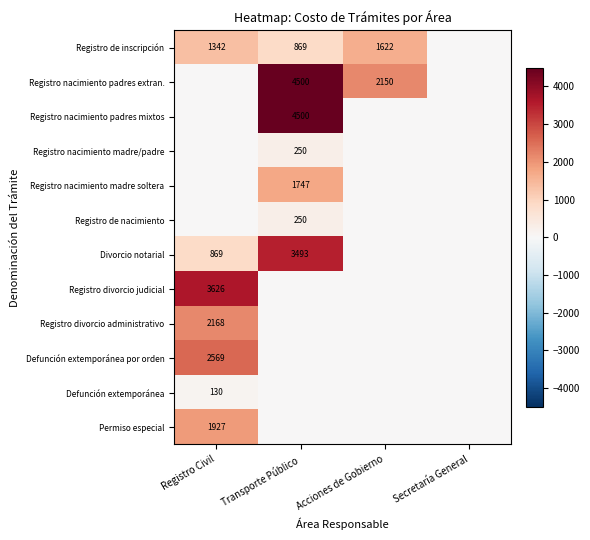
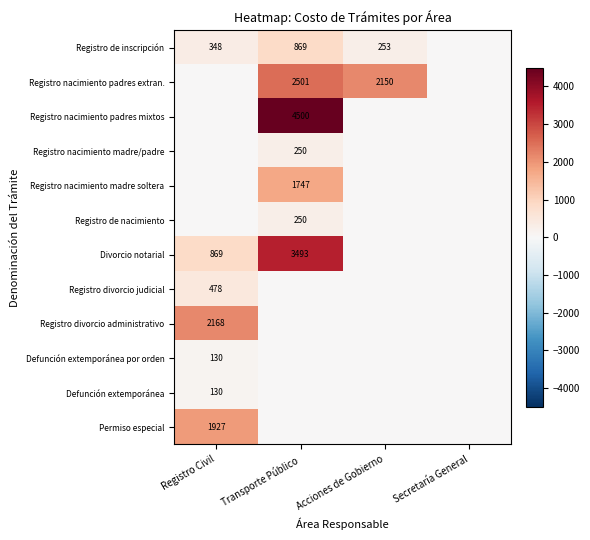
  {
    "Registro de inscripción": {
-     "Registro Civil": 1342,
+     "Registro Civil": 348,
      "Transporte Público": 869,
-     "Acciones de Gobierno": 1622
+     "Acciones de Gobierno": 253
    },
    "Registro nacimiento padres extran.": {
-     "Transporte Público": 4500,
+     "Transporte Público": 2501,
      "Acciones de Gobierno": 2150
    },
    "Registro nacimiento padres mixtos": {
      "Transporte Público": 4500
    },
    "Registro nacimiento madre/padre": {
      "Transporte Público": 250
    },
    "Registro nacimiento madre soltera": {
      "Transporte Público": 1747
    },
    "Registro de nacimiento": {
      "Transporte Público": 250
    },
    "Divorcio notarial": {
      "Registro Civil": 869,
      "Transporte Público": 3493
    },
    "Registro divorcio judicial": {
-     "Registro Civil": 3626
+     "Registro Civil": 478
    },
    "Registro divorcio administrativo": {
      "Registro Civil": 2168
    },
    "Defunción extemporánea por orden": {
-     "Registro Civil": 2569
+     "Registro Civil": 130
    },
    "Defunción extemporánea": {
      "Registro Civil": 130
    },
    "Permiso especial": {
      "Registro Civil": 1927
    }
  }
